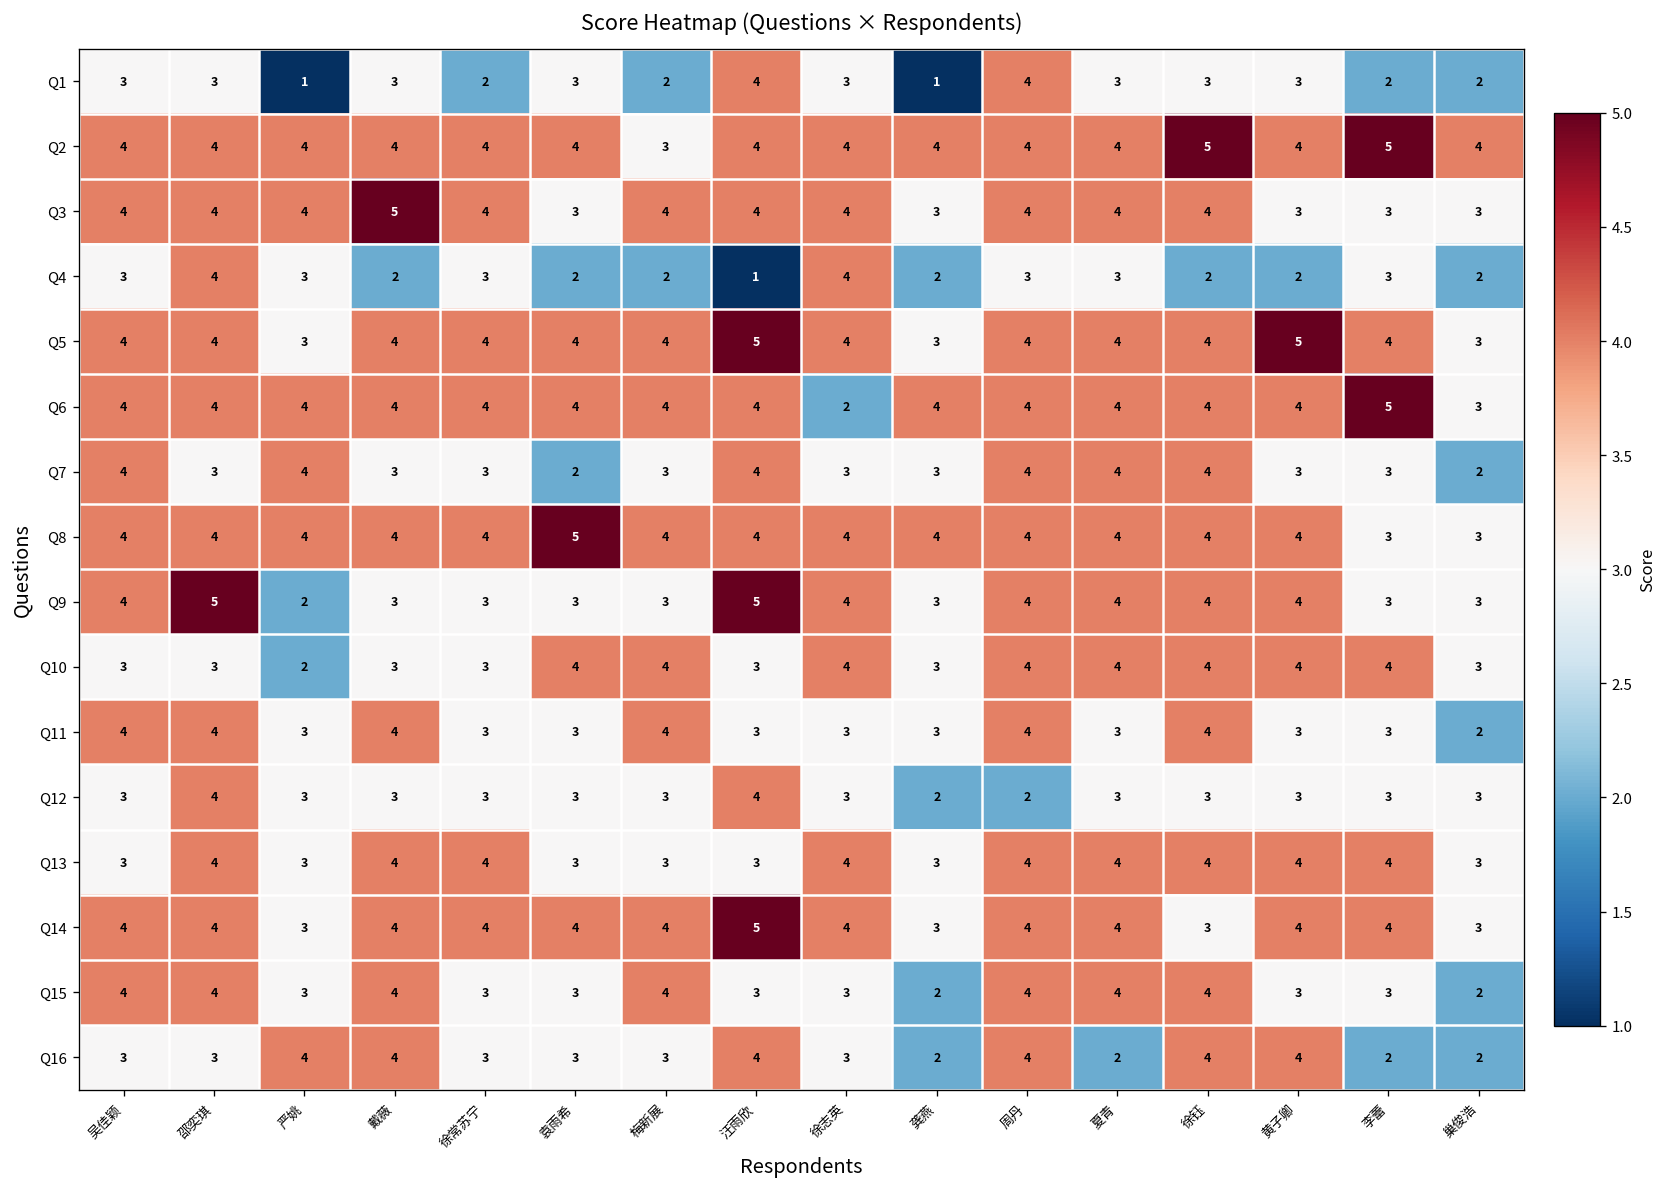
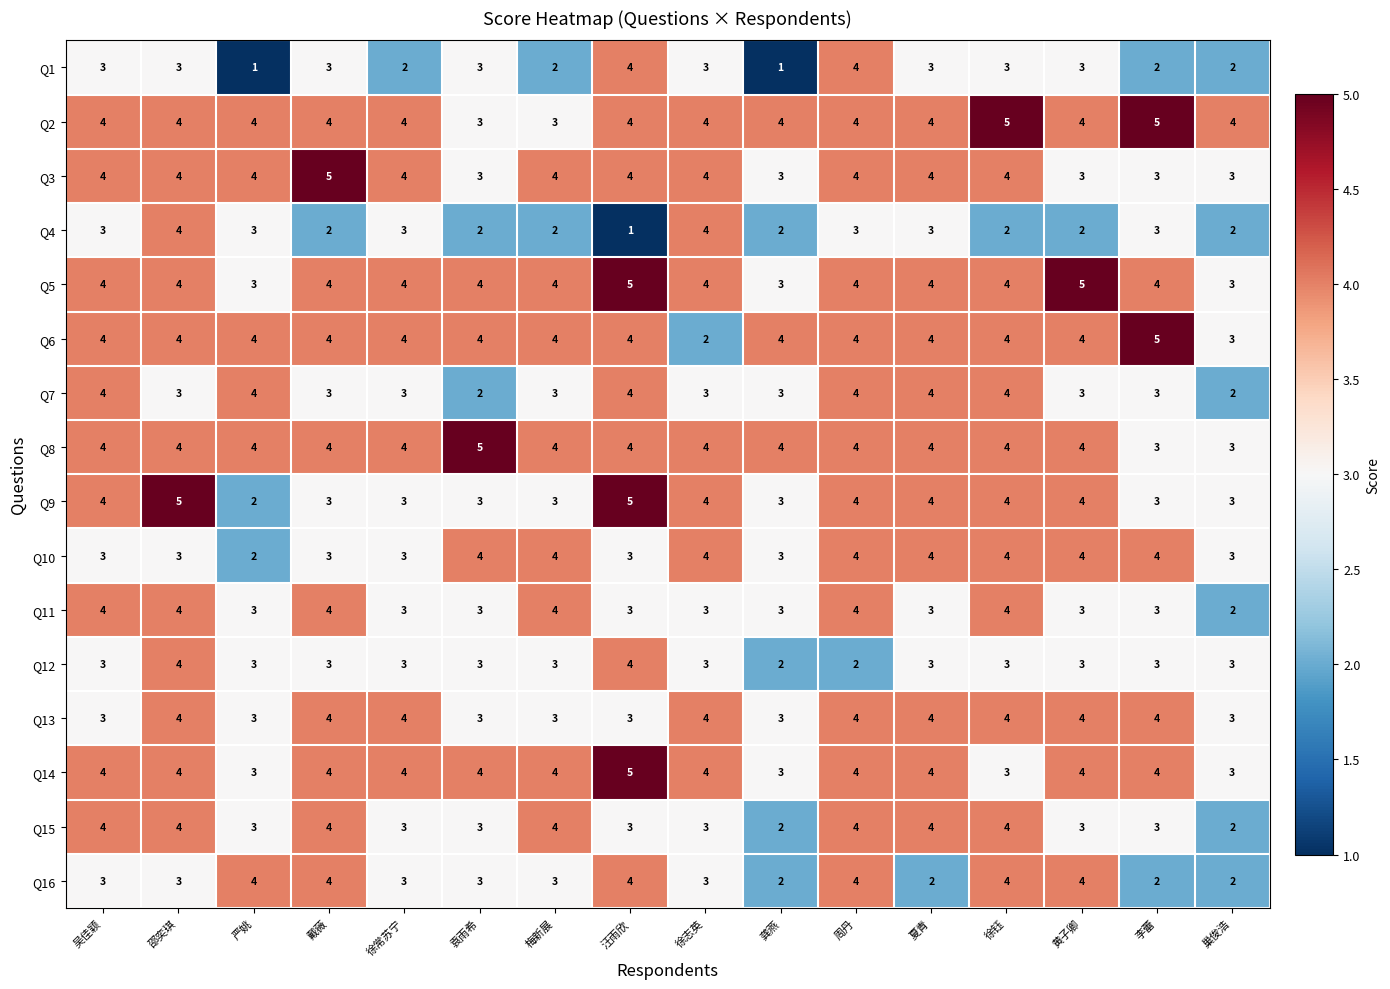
  {
    "Q2": {
      "吴佳颖": 4,
      "邵奕琪": 4,
      "严姚": 4,
      "戴薇": 4,
      "徐常苏宁": 4,
-     "袁雨希": 4,
+     "袁雨希": 3,
      "梅新展": 3,
      "汪雨欣": 4,
      "徐志英": 4,
      "龚燕": 4,
      "周丹": 4,
      "夏青": 4,
      "徐钰": 5,
      "黄子卿": 4,
      "李蕾": 5,
      "巢俊浩": 4
    }
  }
